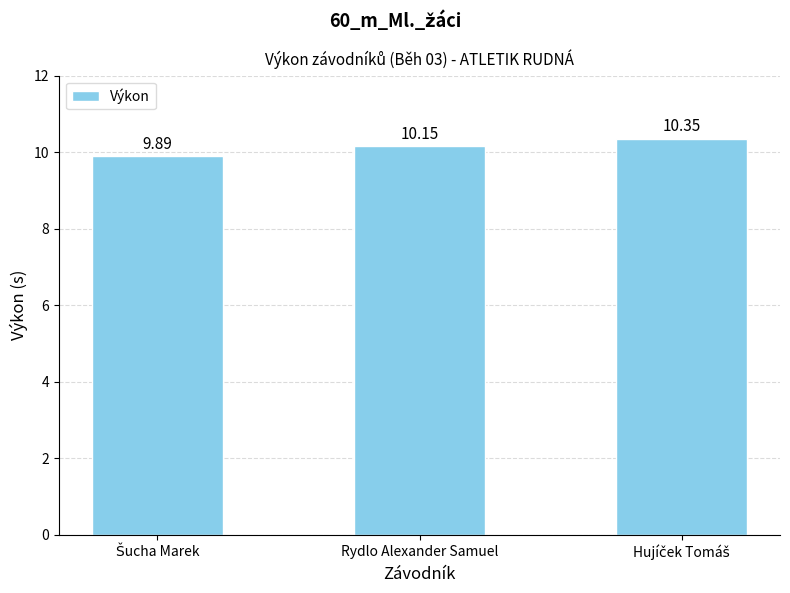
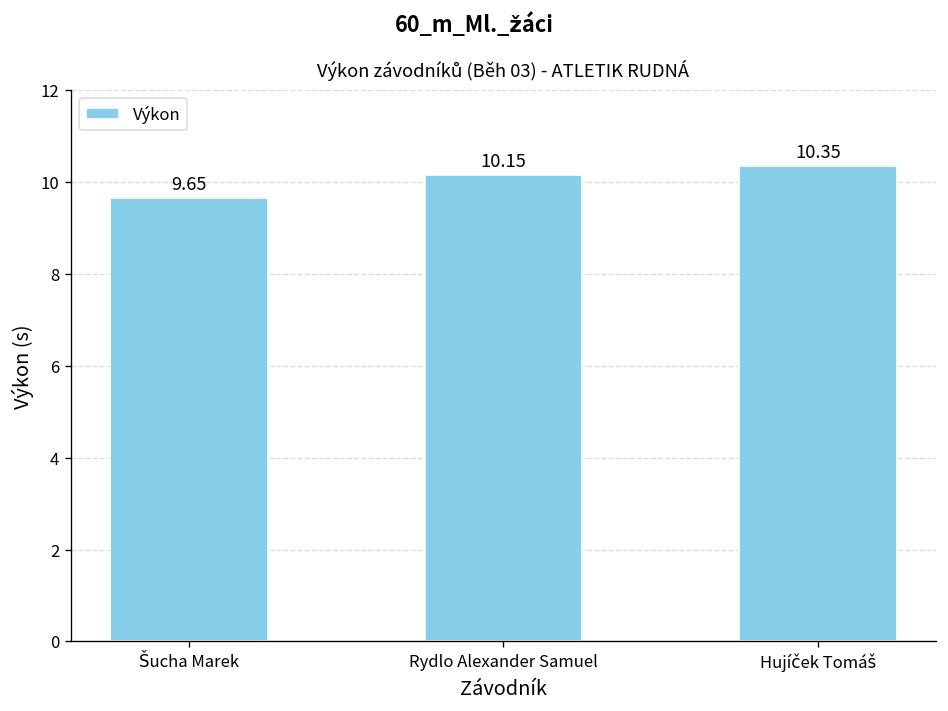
  {
-   "Šucha Marek": 9.89,
+   "Šucha Marek": 9.65,
    "Rydlo Alexander Samuel": 10.15,
    "Hujíček Tomáš": 10.35
  }
